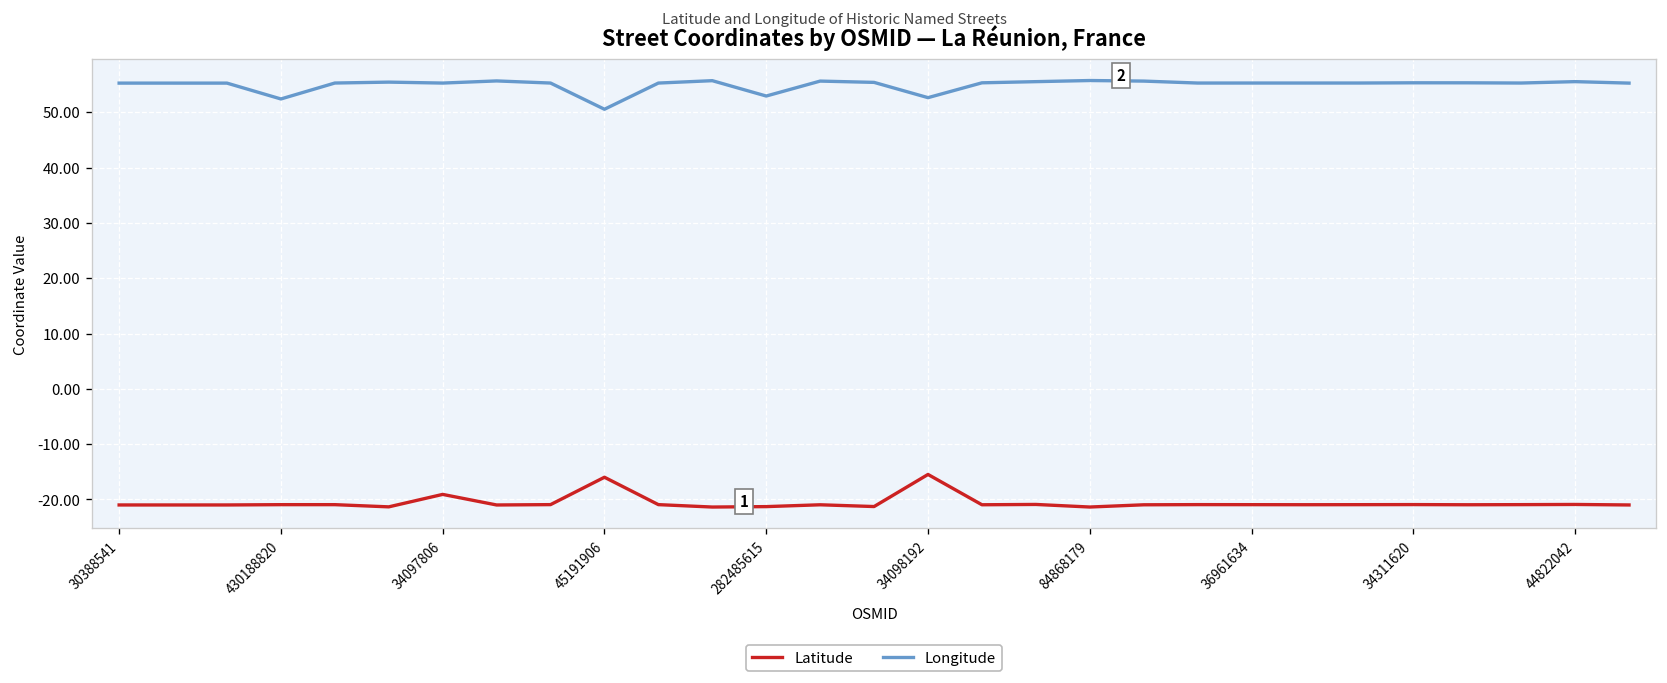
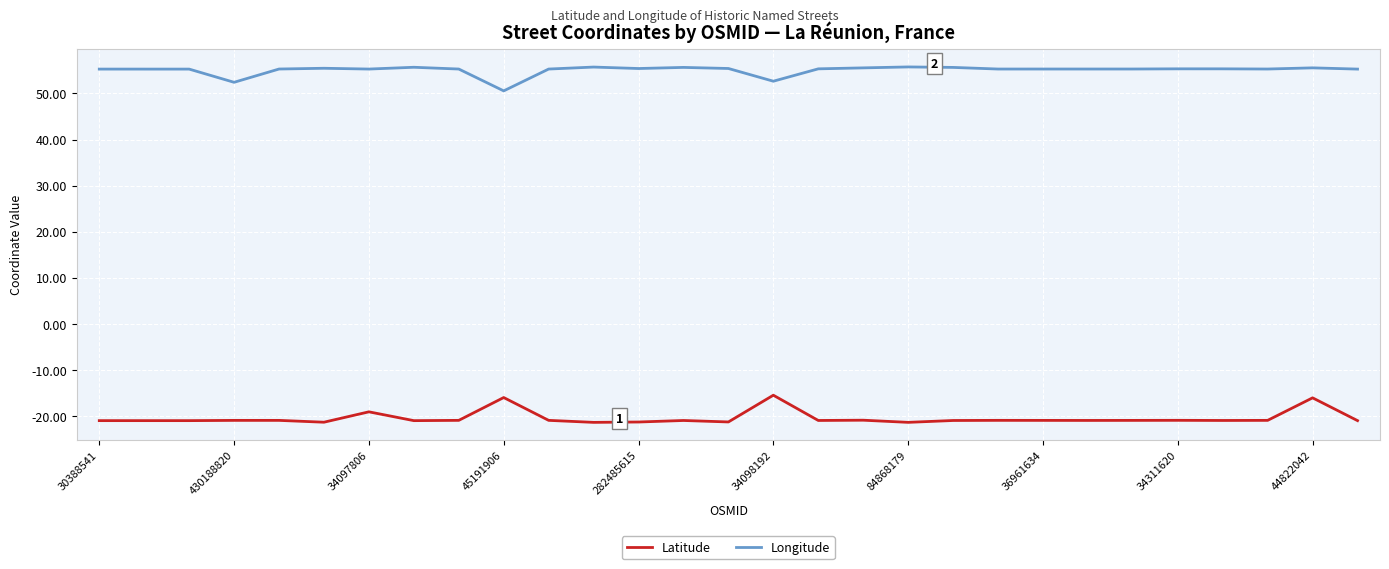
  {
    "Latitude": {
      "30388541": -21,
      "430188820": -21,
      "34097806": -19,
      "45191906": -16,
      "34098192": -15,
      "84868179": -21,
      "36961634": -21,
      "34311620": -21,
-     "44822042": -21
+     "44822042": -16
    },
    "Longitude": {
      "30388541": 55,
      "430188820": 52,
      "34097806": 55,
      "45191906": 51,
-     "282485615": 53,
+     "282485615": 55,
      "34098192": 53,
      "84868179": 56,
      "36961634": 55,
      "34311620": 55,
      "44822042": 56
    }
  }
